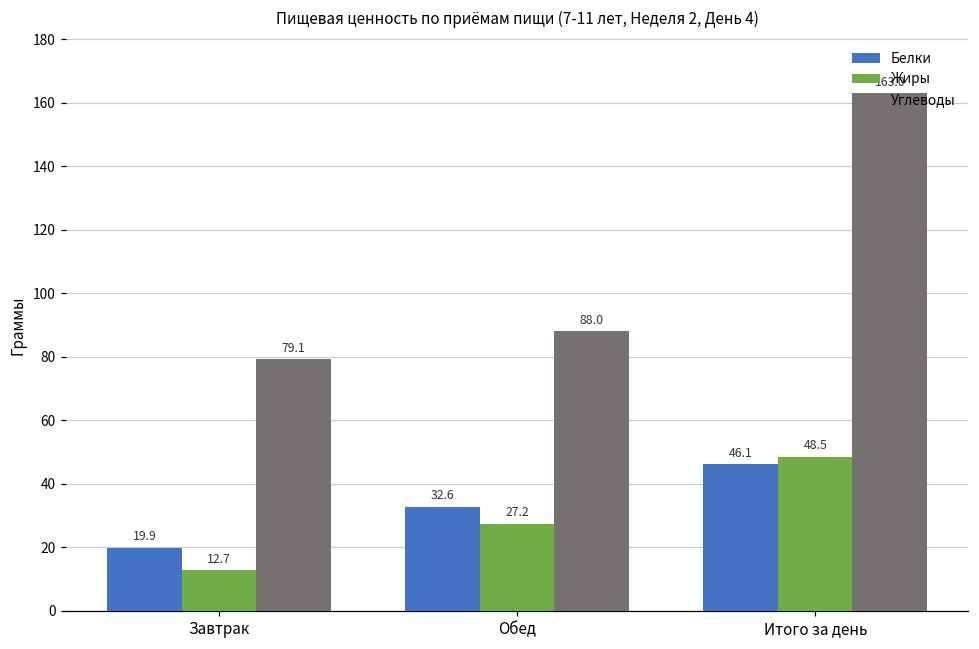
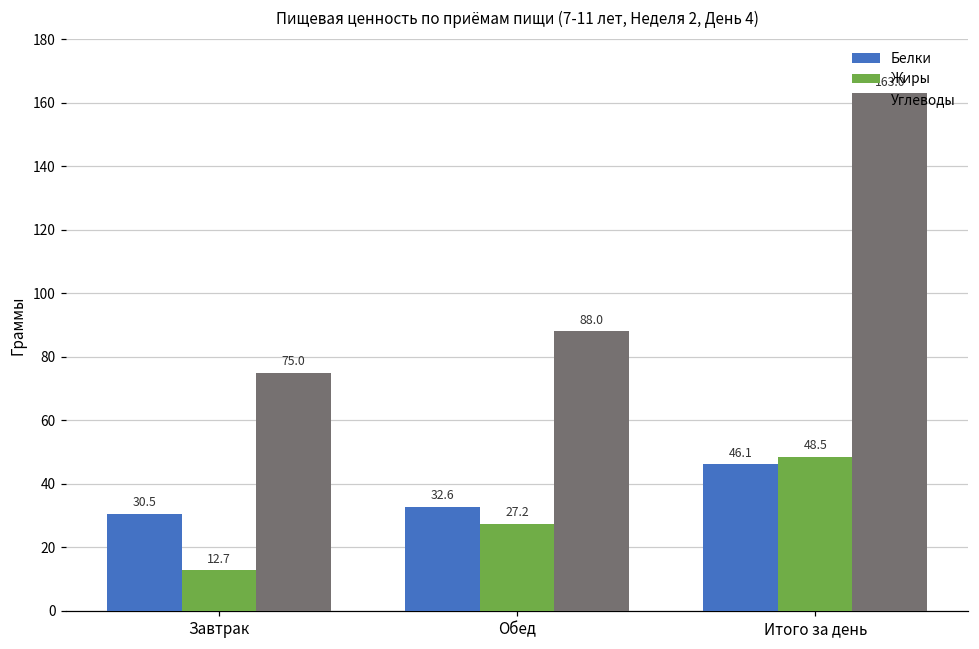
  {
    "Белки": {
-     "Завтрак": 19.9,
+     "Завтрак": 30.5,
      "Обед": 32.6,
      "Итого за день": 46.1
    },
    "Жиры": {
      "Завтрак": 12.7,
      "Обед": 27.2,
      "Итого за день": 48.5
    },
    "Углеводы": {
-     "Завтрак": 79.1,
+     "Завтрак": 75.0,
      "Обед": 88.0,
      "Итого за день": 163.0
    }
  }
